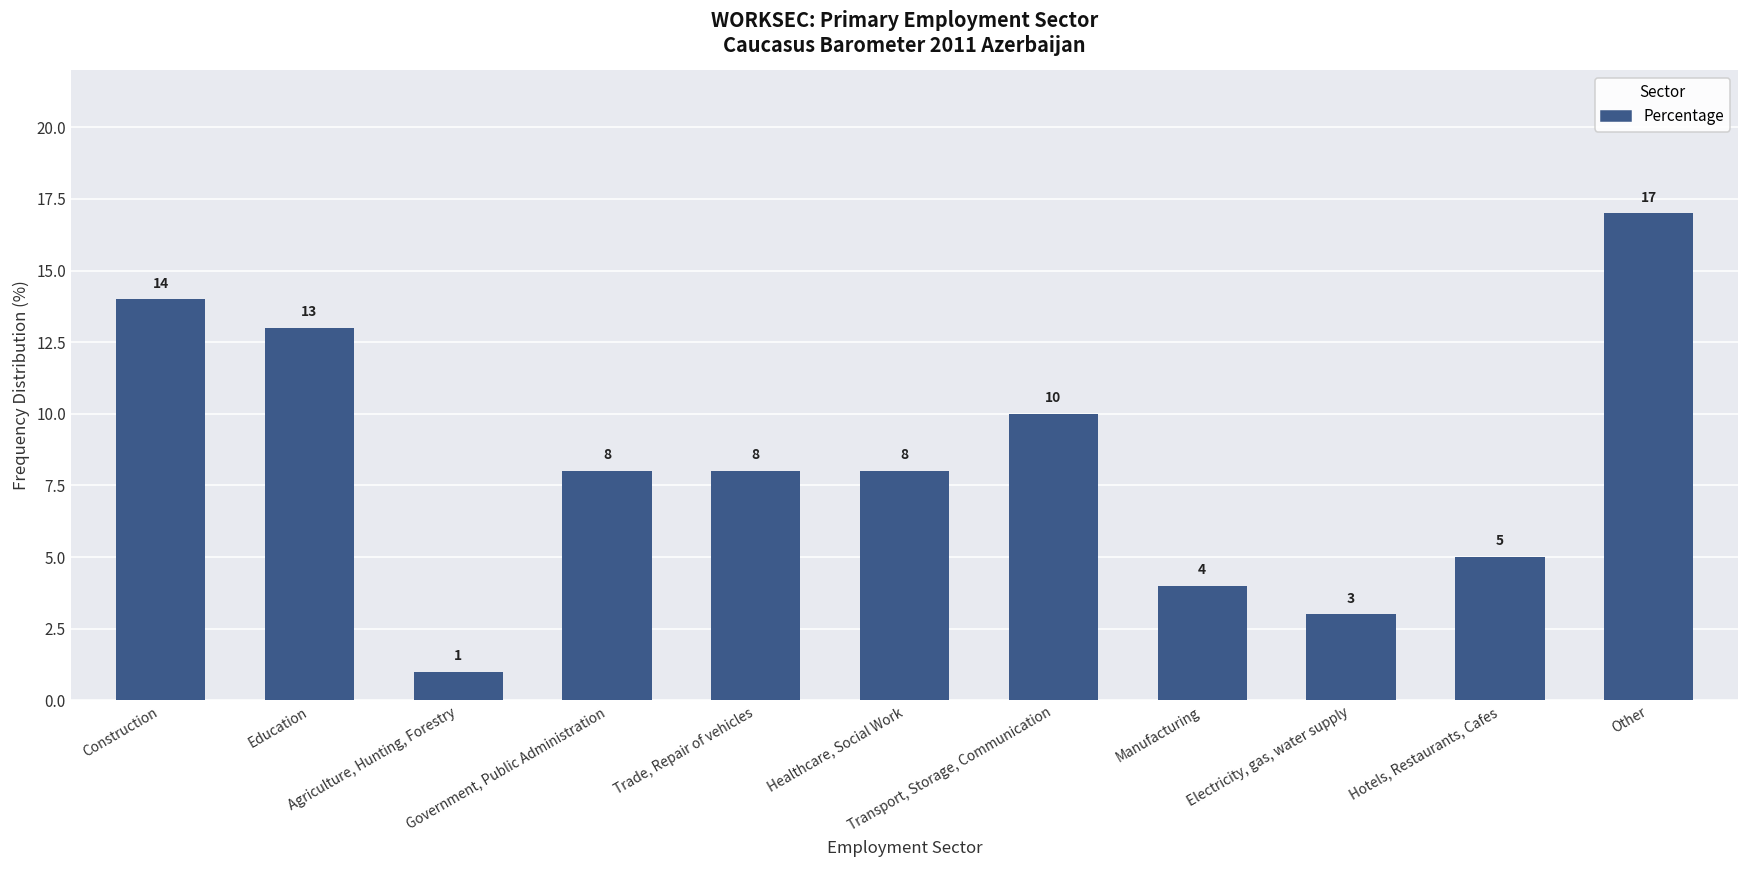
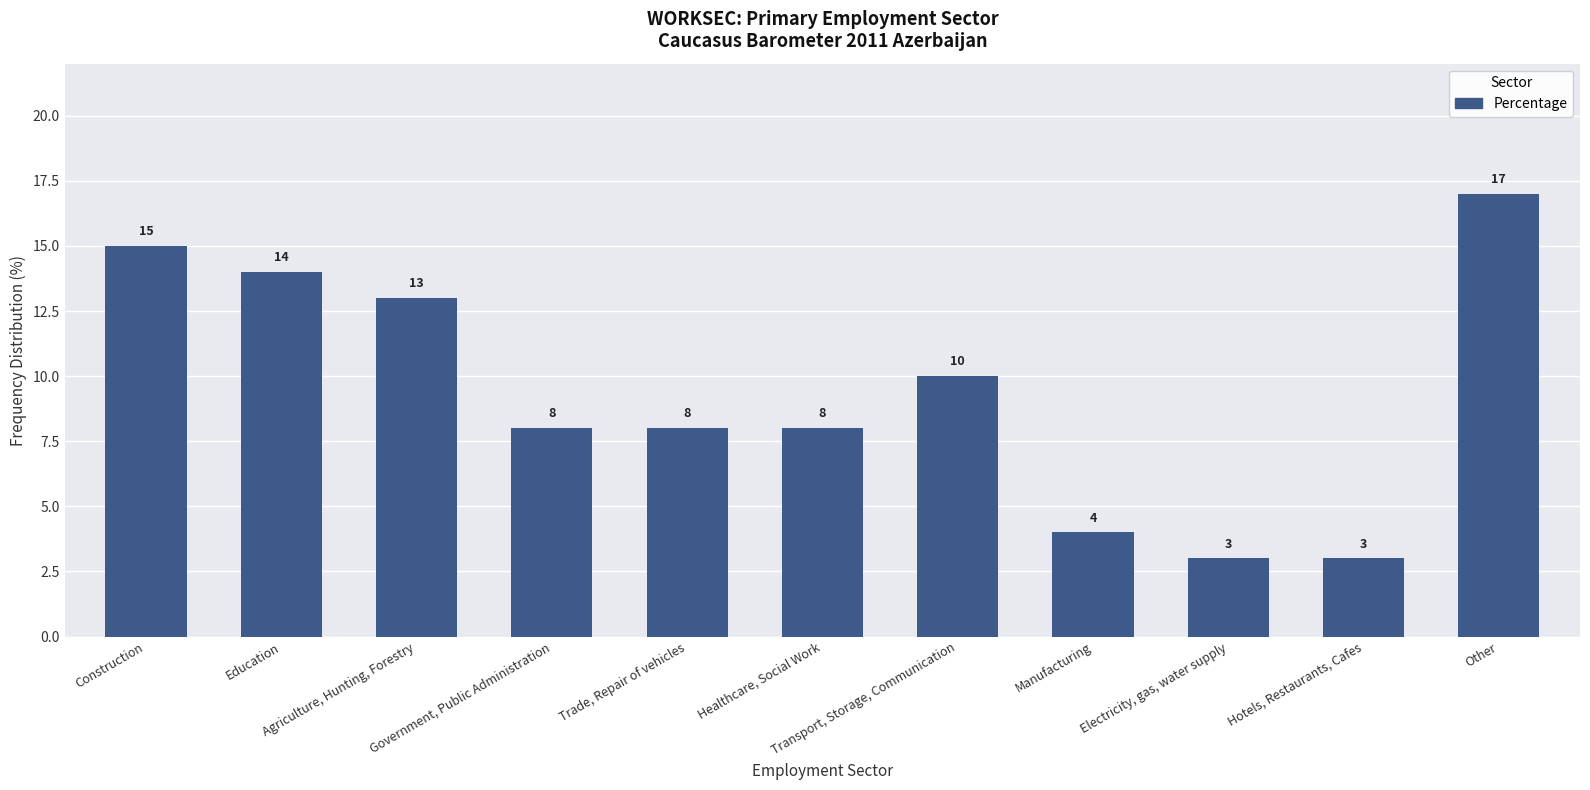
  {
-   "Construction": 14,
-   "Education": 13,
-   "Agriculture, Hunting, Forestry": 1,
+   "Construction": 15,
+   "Education": 14,
+   "Agriculture, Hunting, Forestry": 13,
    "Government, Public Administration": 8,
    "Trade, Repair of vehicles": 8,
    "Healthcare, Social Work": 8,
    "Transport, Storage, Communication": 10,
    "Manufacturing": 4,
    "Electricity, gas, water supply": 3,
-   "Hotels, Restaurants, Cafes": 5,
+   "Hotels, Restaurants, Cafes": 3,
    "Other": 17
  }
